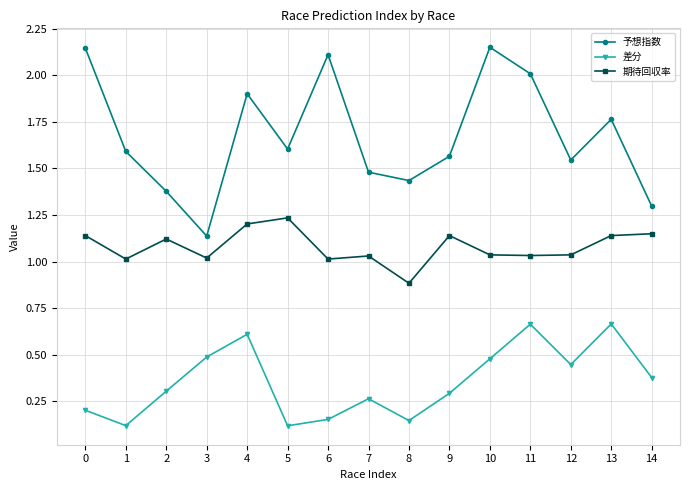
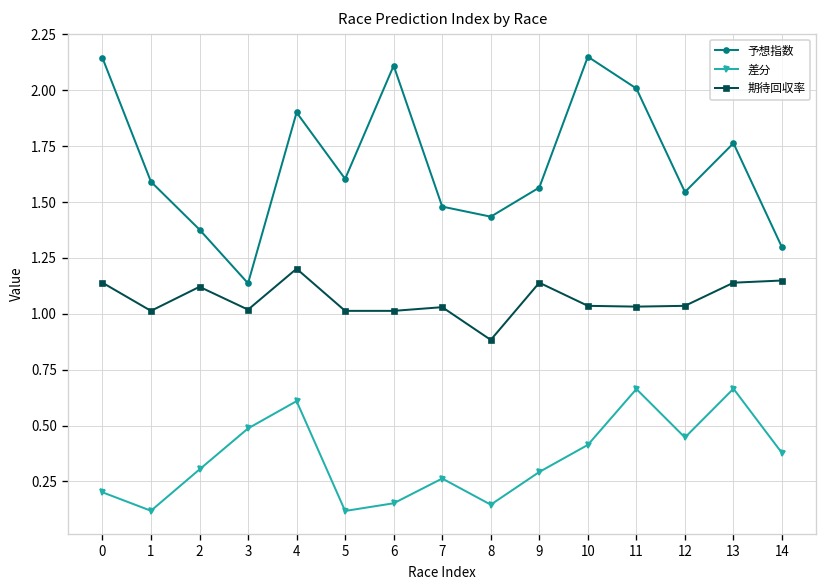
  {
    "予想指数": {
      "0": 2.15,
      "1": 1.59,
      "2": 1.38,
      "3": 1.14,
      "4": 1.90,
      "5": 1.60,
      "6": 2.11,
      "7": 1.48,
      "8": 1.43,
      "9": 1.56,
      "10": 2.15,
      "11": 2.01,
      "12": 1.54,
      "13": 1.76,
      "14": 1.30
    },
    "差分": {
      "0": 0.20,
      "1": 0.12,
      "2": 0.30,
      "3": 0.49,
      "4": 0.61,
      "5": 0.12,
      "6": 0.15,
      "7": 0.26,
      "8": 0.15,
      "9": 0.29,
-     "10": 0.48,
+     "10": 0.41,
      "11": 0.66,
      "12": 0.45,
      "13": 0.66,
      "14": 0.38
    },
    "期待回収率": {
      "0": 1.14,
      "1": 1.01,
      "2": 1.12,
      "3": 1.02,
      "4": 1.20,
-     "5": 1.23,
+     "5": 1.01,
      "6": 1.01,
      "7": 1.03,
      "8": 0.88,
      "9": 1.14,
      "10": 1.04,
      "11": 1.03,
      "12": 1.04,
      "13": 1.14,
      "14": 1.15
    }
  }
